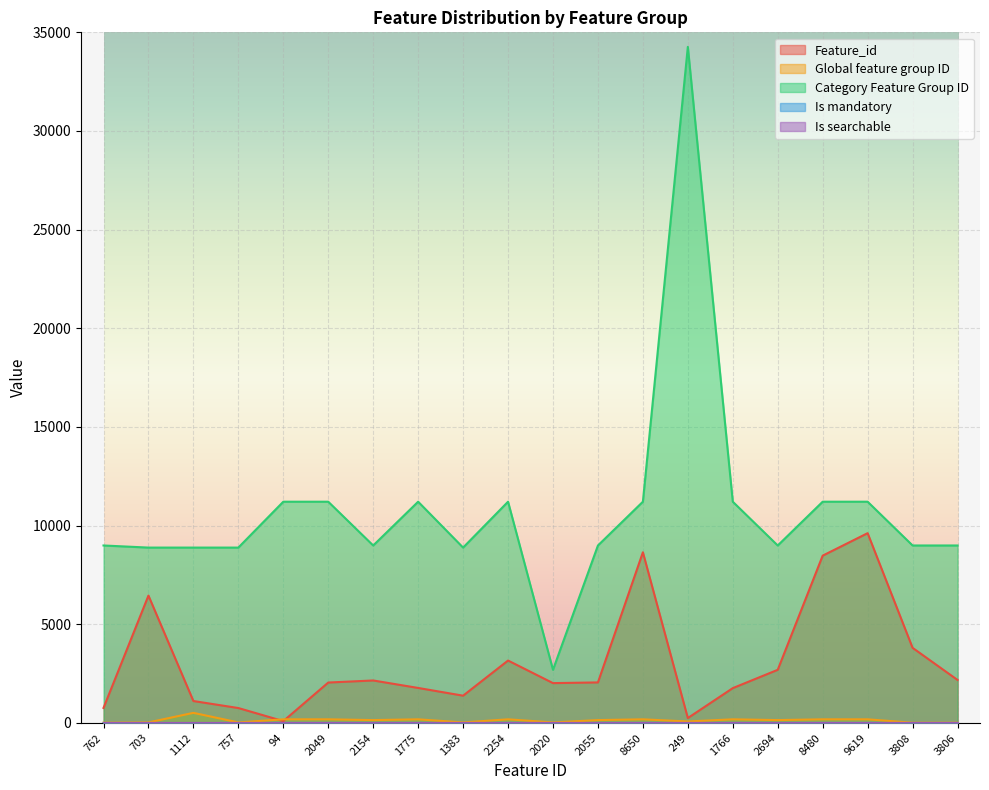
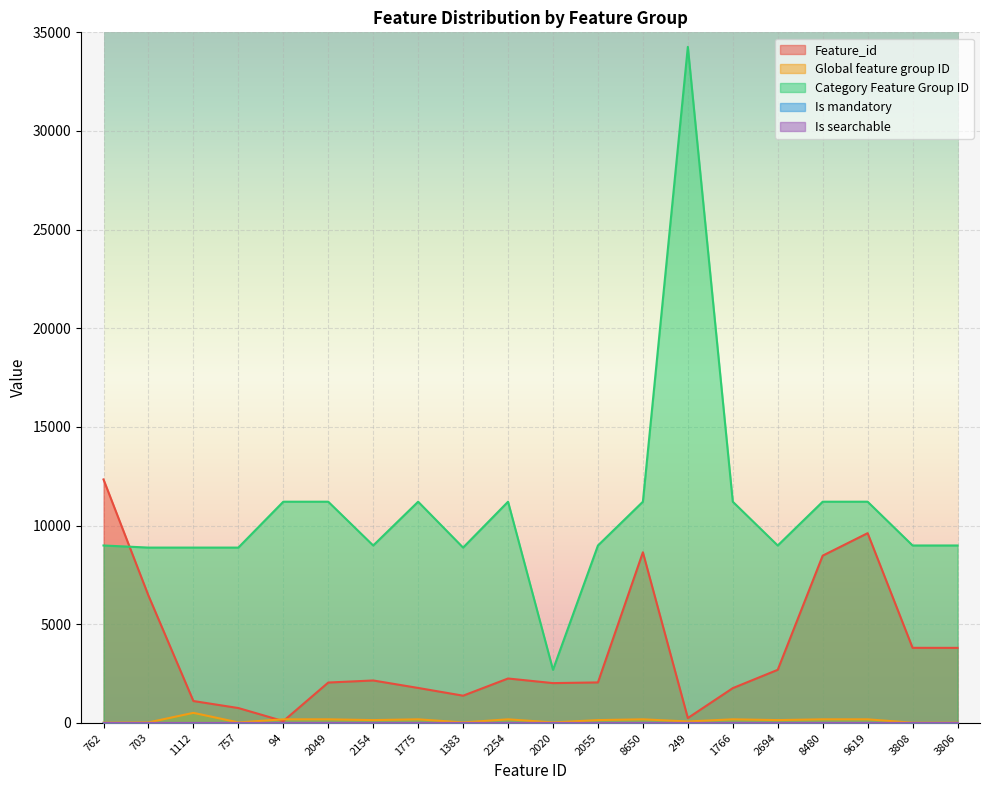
  {
    "Feature_id": {
-     "762": 800,
+     "762": 12300,
      "703": 6500,
      "1112": 1100,
      "757": 800,
      "2049": 2000,
      "2154": 2200,
      "1775": 1800,
      "1383": 1400,
-     "2254": 3200,
+     "2254": 2300,
      "2020": 2000,
      "2055": 2100,
      "8650": 8700,
      "249": 200,
      "1766": 1800,
      "2694": 2700,
      "8480": 8500,
      "9619": 9600,
      "3808": 3800,
-     "3806": 2200
+     "3806": 3800
    },
    "Global feature group ID": {
      "1112": 500,
      "2049": 200,
      "2154": 100,
      "1775": 200,
      "2254": 200,
      "2055": 100,
      "8650": 200,
      "1766": 200,
      "2694": 100,
      "8480": 200,
      "9619": 200
    },
    "Category Feature Group ID": {
      "762": 9000,
      "703": 8900,
      "1112": 8900,
      "757": 8900,
      "94": 11200,
      "2049": 11200,
      "2154": 9000,
      "1775": 11200,
      "1383": 8900,
      "2254": 11200,
      "2020": 2700,
      "2055": 9000,
      "8650": 11200,
      "249": 34300,
      "1766": 11200,
      "2694": 9000,
      "8480": 11200,
      "9619": 11200,
      "3808": 9000,
      "3806": 9000
    },
    "Is searchable": {
      "1112": 0,
      "2049": 0,
      "2154": 0,
      "1775": 0,
      "2254": 0,
      "2055": 0,
      "8650": 0,
      "1766": 0,
      "2694": 0,
      "8480": 0,
      "9619": 0
    }
  }
